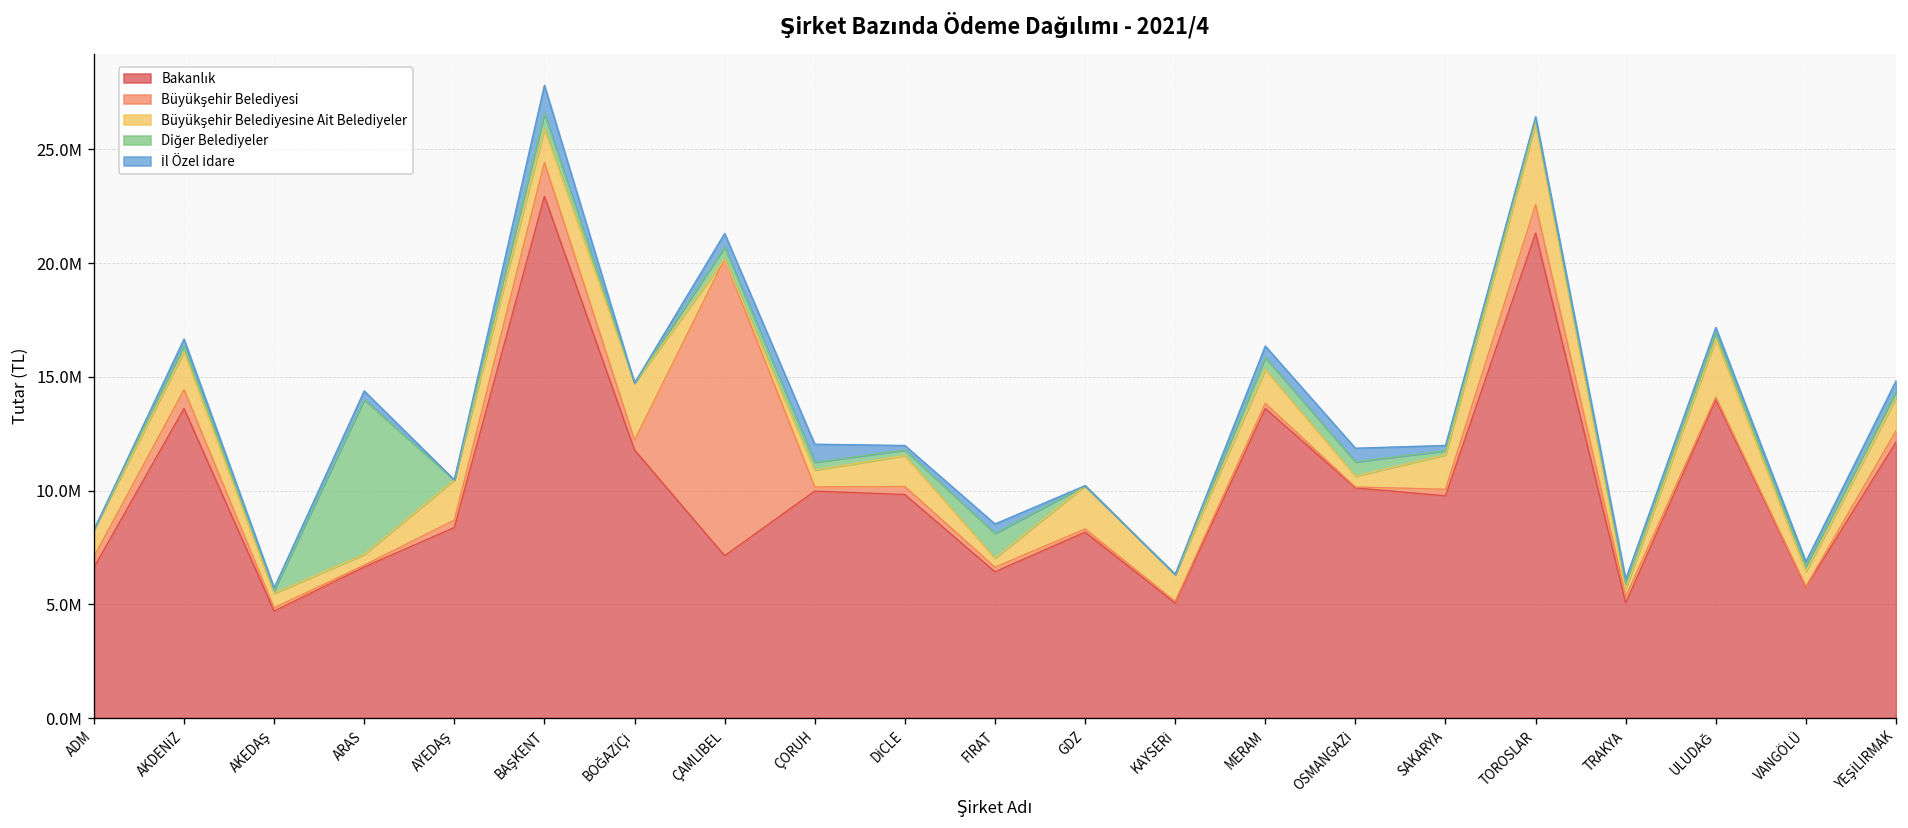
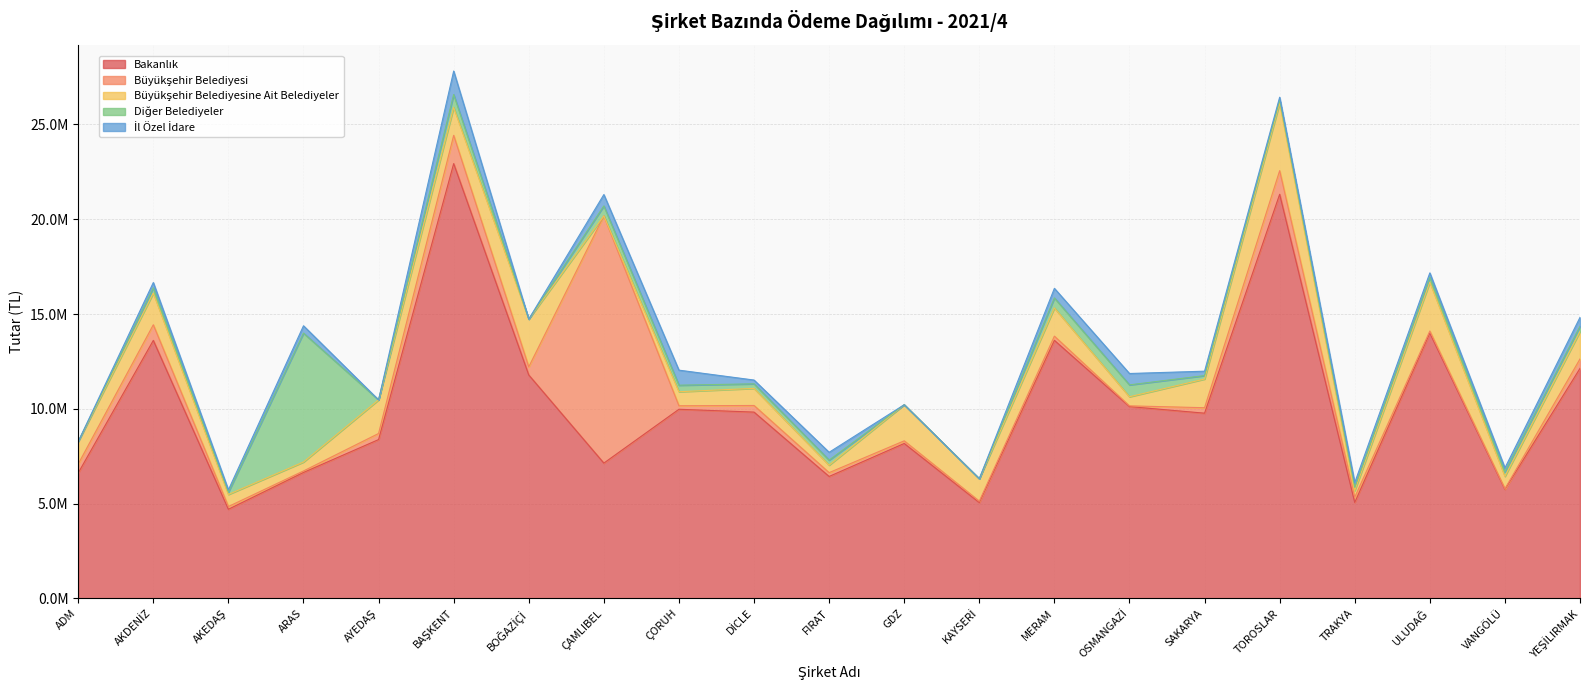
  {
    "Bakanlık": {
      "ADM": 6600000,
      "AKDENİZ": 13600000,
      "AKEDAŞ": 4700000,
      "AYEDAŞ": 8400000,
      "BAŞKENT": 22900000,
      "BOĞAZİÇİ": 11800000,
      "ÇAMLIBEL": 7100000,
      "ÇORUH": 10000000,
      "DİCLE": 9800000,
      "FIRAT": 6400000,
      "GDZ": 8200000,
      "MERAM": 13600000,
      "SAKARYA": 9800000,
      "TOROSLAR": 21300000,
      "TRAKYA": 5100000,
      "YEŞİLIRMAK": 12100000
    },
    "Büyükşehir Belediyesi": {
      "ADM": 500000,
      "AKDENİZ": 800000,
      "AKEDAŞ": 100000,
      "AYEDAŞ": 300000,
      "BAŞKENT": 1500000,
      "BOĞAZİÇİ": 400000,
      "ÇORUH": 200000,
      "DİCLE": 300000,
      "FIRAT": 200000,
      "GDZ": 100000,
      "MERAM": 200000,
      "SAKARYA": 300000,
      "TOROSLAR": 1200000,
      "TRAKYA": 300000,
      "YEŞİLIRMAK": 500000
    },
    "Büyükşehir Belediyesine Ait Belediyeler": {
      "AKDENİZ": 1700000,
      "ARAS": 500000,
      "BAŞKENT": 1500000,
      "ÇORUH": 700000,
-     "DİCLE": 1400000,
+     "DİCLE": 900000,
      "FIRAT": 400000,
      "MERAM": 1500000,
      "OSMANGAZİ": 500000,
      "SAKARYA": 1500000,
      "TOROSLAR": 3600000,
      "TRAKYA": 300000,
      "ULUDAĞ": 2600000,
      "VANGÖLÜ": 700000,
      "YEŞİLIRMAK": 1400000
    },
    "Diğer Belediyeler": {
      "AKDENİZ": 300000,
      "ARAS": 6800000,
      "BAŞKENT": 700000,
      "ÇAMLIBEL": 500000,
      "ÇORUH": 300000,
      "DİCLE": 200000,
-     "FIRAT": 1100000,
+     "FIRAT": 300000,
      "MERAM": 500000,
      "OSMANGAZİ": 600000,
      "SAKARYA": 200000,
      "TOROSLAR": 200000,
      "TRAKYA": 200000,
      "ULUDAĞ": 300000,
      "VANGÖLÜ": 200000,
      "YEŞİLIRMAK": 300000
    },
    "İl Özel İdare": {
      "AKDENİZ": 300000,
      "ARAS": 400000,
      "BAŞKENT": 1200000,
      "ÇAMLIBEL": 600000,
      "ÇORUH": 800000,
      "DİCLE": 200000,
      "FIRAT": 400000,
      "MERAM": 500000,
      "OSMANGAZİ": 600000,
      "SAKARYA": 200000,
      "TOROSLAR": 100000,
      "TRAKYA": 200000,
      "ULUDAĞ": 200000,
      "VANGÖLÜ": 200000,
      "YEŞİLIRMAK": 500000
    }
  }
